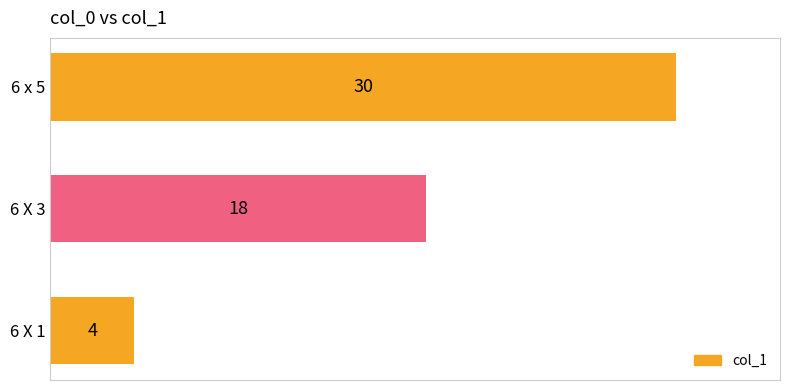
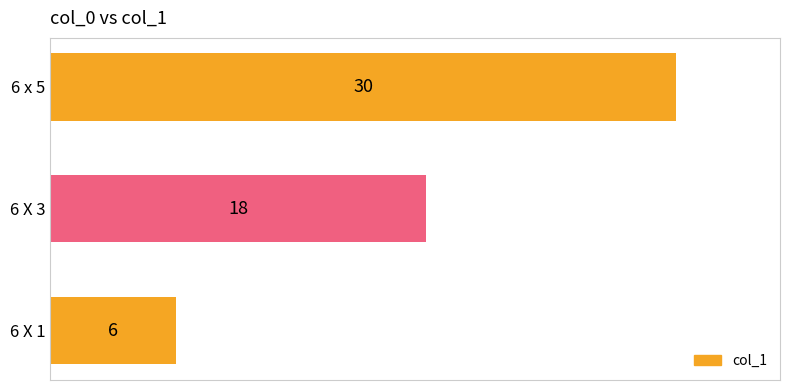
  {
    "6 x 5": 30,
    "6 X 3": 18,
-   "6 X 1": 4
+   "6 X 1": 6
  }
